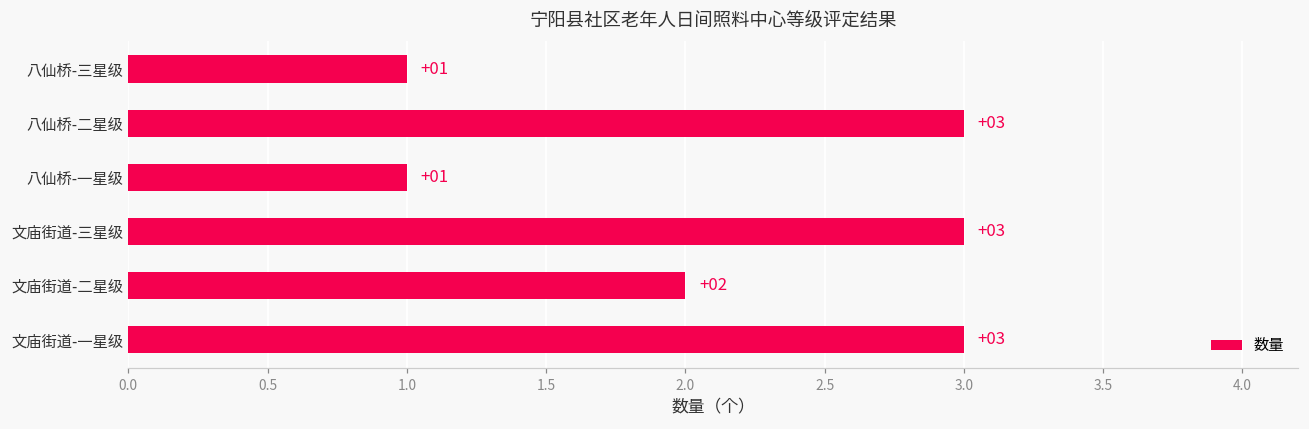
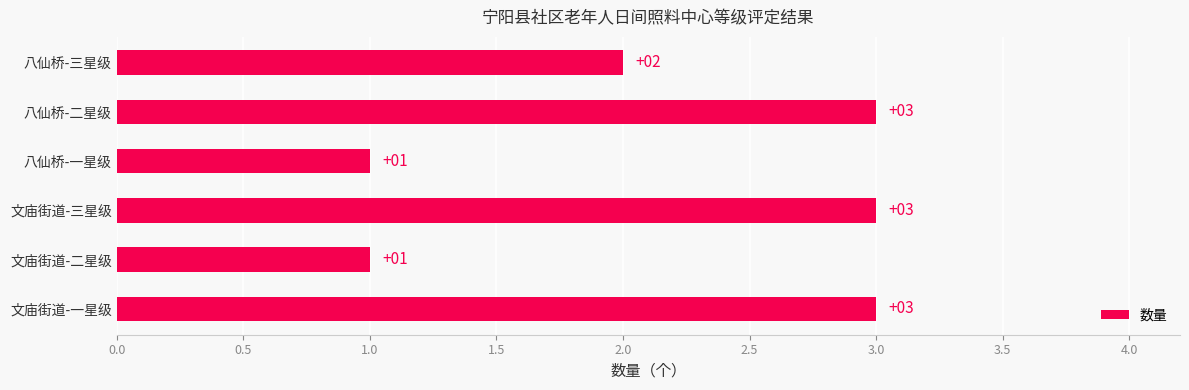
  {
-   "八仙桥-三星级": "+01",
+   "八仙桥-三星级": "+02",
    "八仙桥-二星级": "+03",
    "八仙桥-一星级": "+01",
    "文庙街道-三星级": "+03",
-   "文庙街道-二星级": "+02",
+   "文庙街道-二星级": "+01",
    "文庙街道-一星级": "+03"
  }
